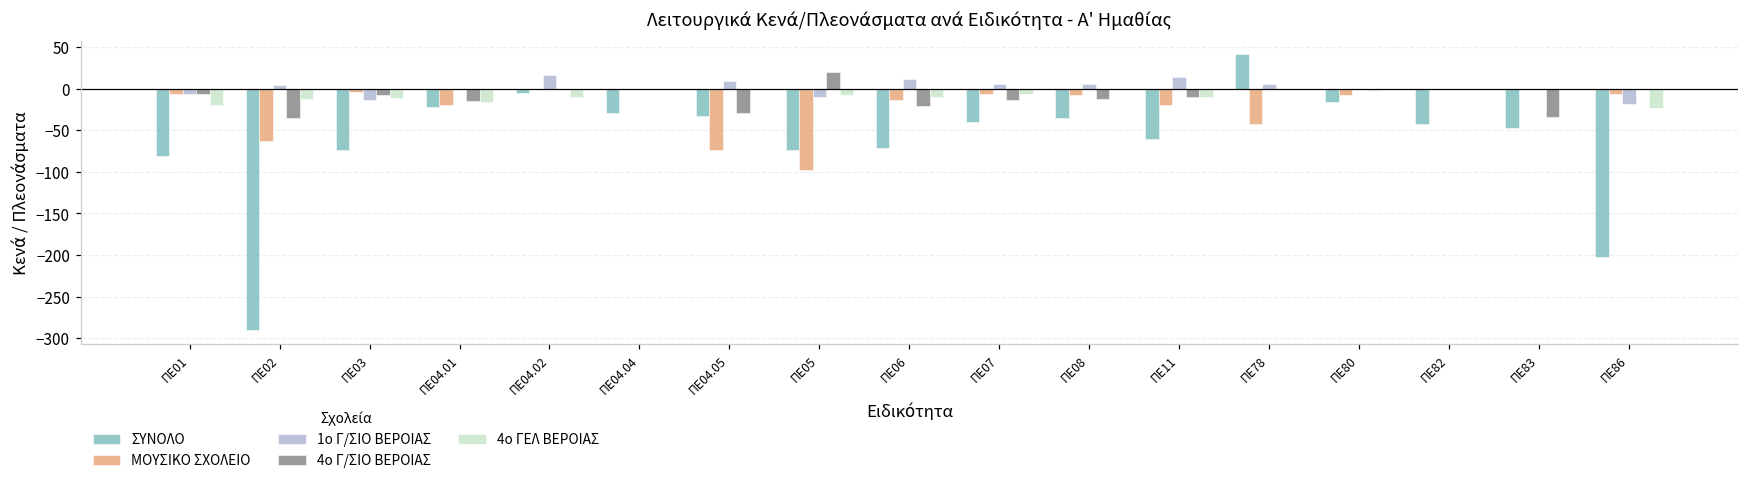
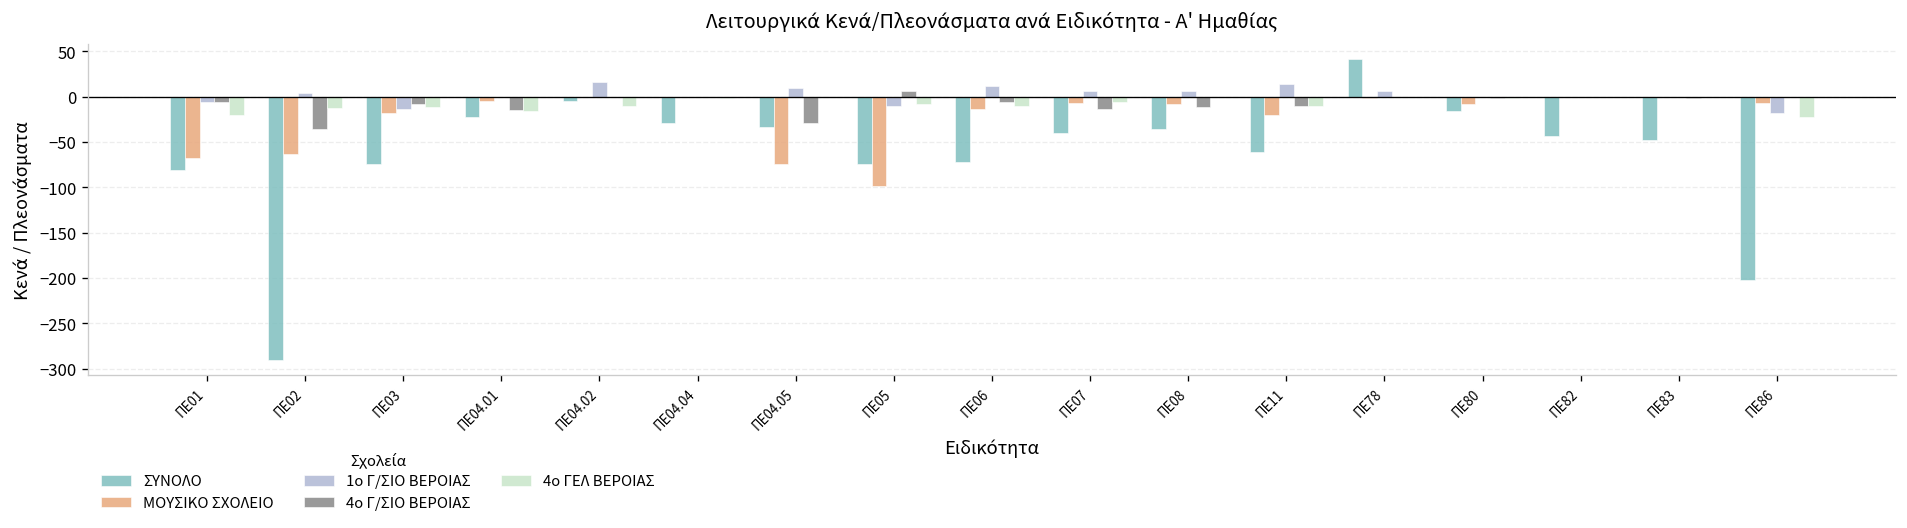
  {
    "ΜΟΥΣΙΚΟ ΣΧΟΛΕΙΟ": {
-     "ΠΕ01": -10,
+     "ΠΕ01": -70,
      "ΠΕ02": -60,
-     "ΠΕ03": 0,
-     "ΠΕ04.01": -20,
+     "ΠΕ03": -20,
+     "ΠΕ04.01": -10,
      "ΠΕ04.02": 0,
      "ΠΕ04.04": 0,
      "ΠΕ04.05": -70,
      "ΠΕ05": -100,
      "ΠΕ06": -10,
      "ΠΕ07": -10,
      "ΠΕ08": -10,
      "ΠΕ11": -20,
-     "ΠΕ78": -40,
+     "ΠΕ78": 0,
      "ΠΕ80": -10,
      "ΠΕ82": 0,
      "ΠΕ83": 0,
      "ΠΕ86": -10
    },
    "4ο Γ/ΣΙΟ ΒΕΡΟΙΑΣ": {
      "ΠΕ01": -10,
      "ΠΕ02": -40,
      "ΠΕ03": -10,
      "ΠΕ04.01": -20,
      "ΠΕ04.02": 0,
      "ΠΕ04.04": 0,
      "ΠΕ04.05": -30,
-     "ΠΕ05": 20,
-     "ΠΕ06": -20,
+     "ΠΕ05": 10,
+     "ΠΕ06": -10,
      "ΠΕ07": -10,
      "ΠΕ08": -10,
      "ΠΕ11": -10,
      "ΠΕ78": 0,
      "ΠΕ82": 0,
-     "ΠΕ83": -30,
+     "ΠΕ83": 0,
      "ΠΕ86": 0
    }
  }
